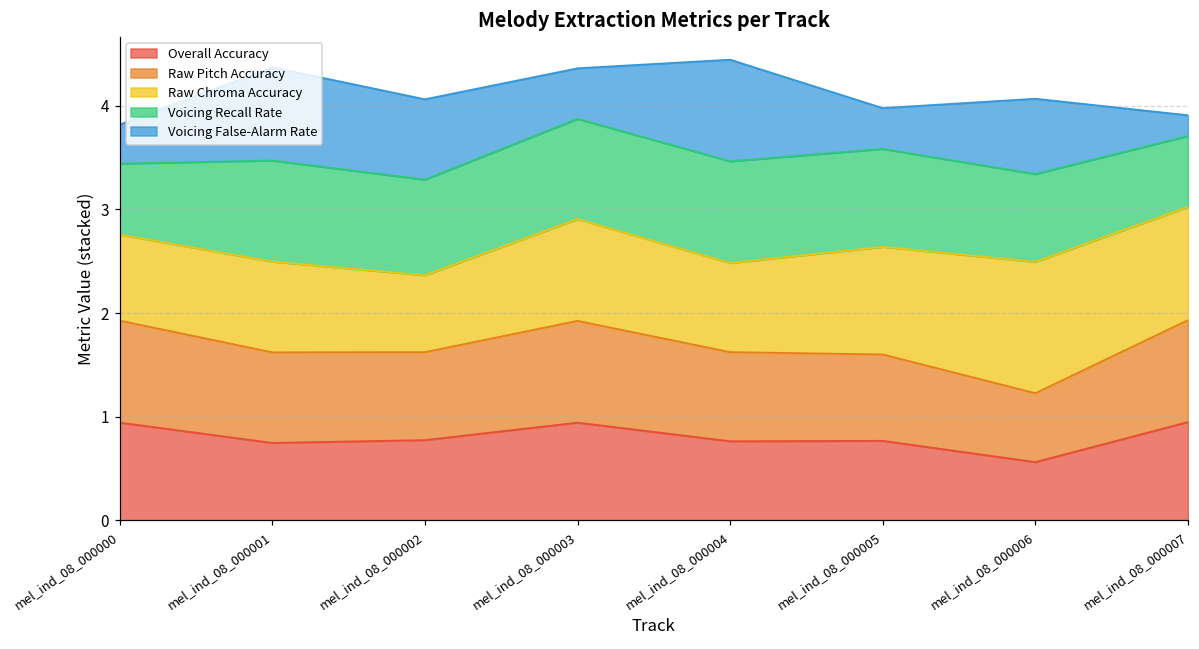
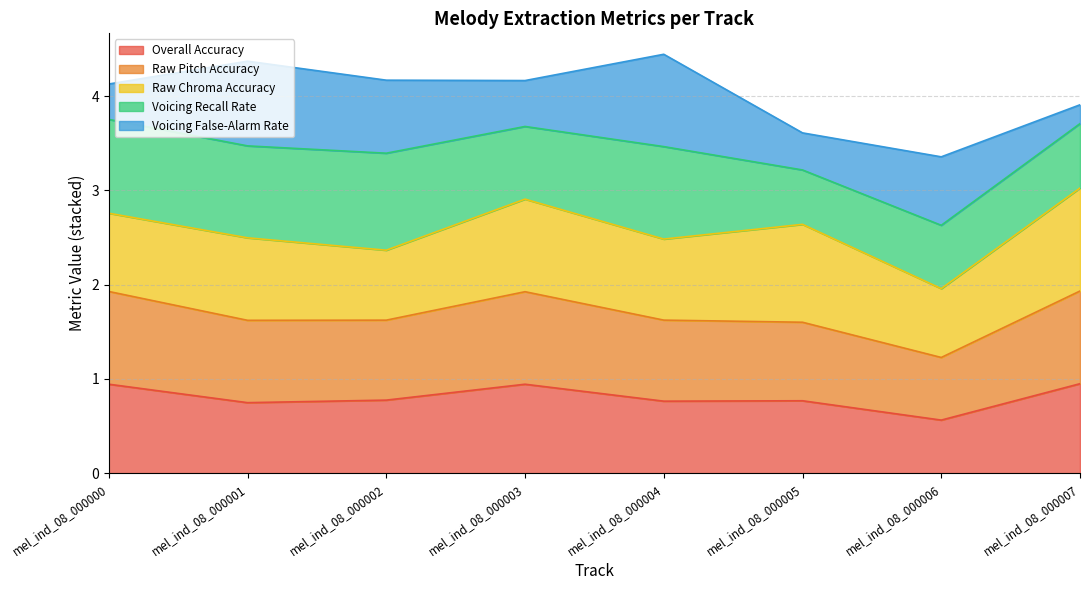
  {
    "Raw Chroma Accuracy": {
      "mel_ind_08_000000": 0.8,
      "mel_ind_08_000001": 0.9,
      "mel_ind_08_000002": 0.7,
      "mel_ind_08_000003": 1.0,
      "mel_ind_08_000004": 0.9,
      "mel_ind_08_000005": 1.0,
-     "mel_ind_08_000006": 1.3,
+     "mel_ind_08_000006": 0.7,
      "mel_ind_08_000007": 1.1
    },
    "Voicing Recall Rate": {
-     "mel_ind_08_000000": 0.7,
+     "mel_ind_08_000000": 1.0,
      "mel_ind_08_000001": 1.0,
-     "mel_ind_08_000002": 0.9,
-     "mel_ind_08_000003": 1.0,
+     "mel_ind_08_000002": 1.0,
+     "mel_ind_08_000003": 0.8,
      "mel_ind_08_000004": 1.0,
-     "mel_ind_08_000005": 0.9,
-     "mel_ind_08_000006": 0.8,
+     "mel_ind_08_000005": 0.6,
+     "mel_ind_08_000006": 0.7,
      "mel_ind_08_000007": 0.7
    },
    "Voicing False-Alarm Rate": {
      "mel_ind_08_000000": 0.4,
      "mel_ind_08_000002": 0.8,
      "mel_ind_08_000003": 0.5,
      "mel_ind_08_000004": 1.0,
      "mel_ind_08_000005": 0.4,
      "mel_ind_08_000006": 0.7,
      "mel_ind_08_000007": 0.2
    }
  }
